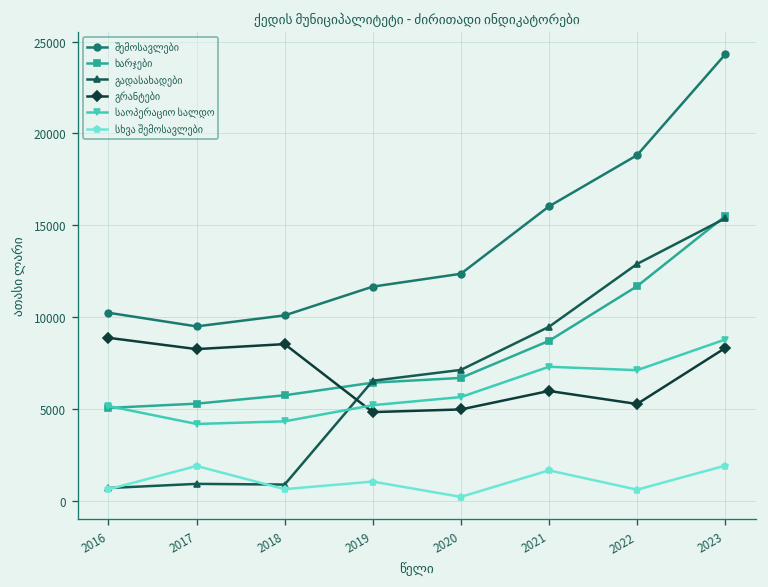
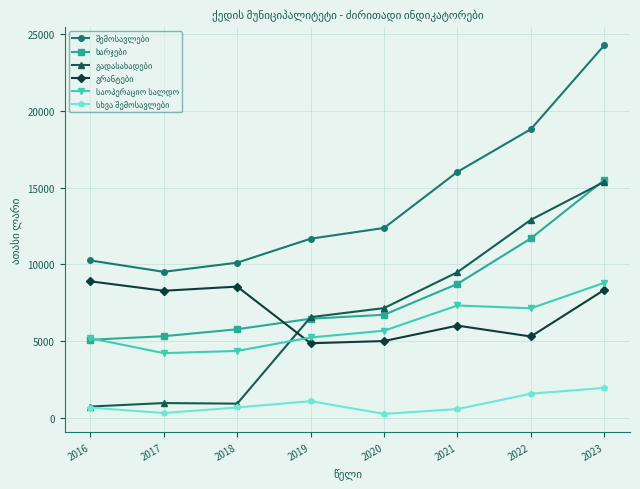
  {
    "სხვა შემოსავლები": {
-     "2017": 1900,
+     "2017": 300,
      "2018": 700,
      "2019": 1100,
      "2020": 200,
-     "2021": 1700,
-     "2022": 600,
+     "2021": 600,
+     "2022": 1600,
      "2023": 1900
    }
  }
